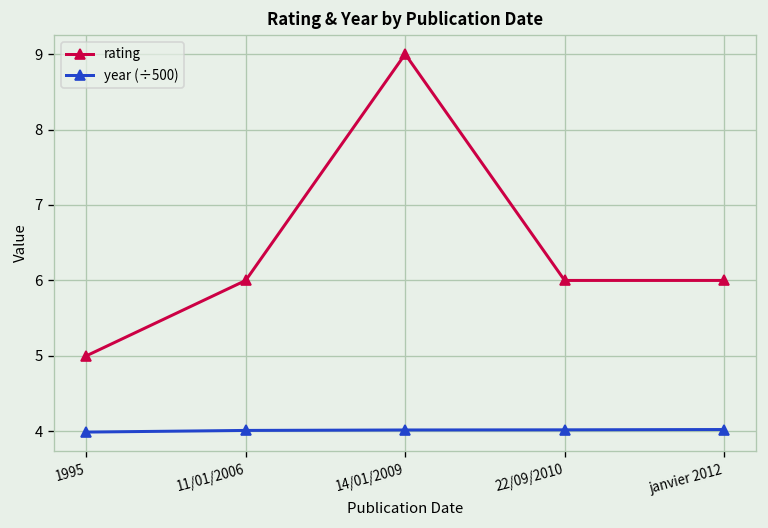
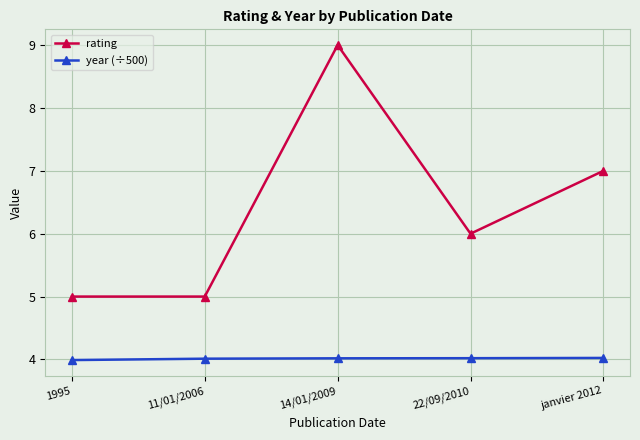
  {
    "rating": {
      "1995": 5,
-     "11/01/2006": 6,
+     "11/01/2006": 5,
      "14/01/2009": 9,
      "22/09/2010": 6,
-     "janvier 2012": 6
+     "janvier 2012": 7
    },
    "year (÷500)": {
      "1995": 4,
      "11/01/2006": 4,
      "14/01/2009": 4,
      "22/09/2010": 4,
      "janvier 2012": 4
    }
  }
